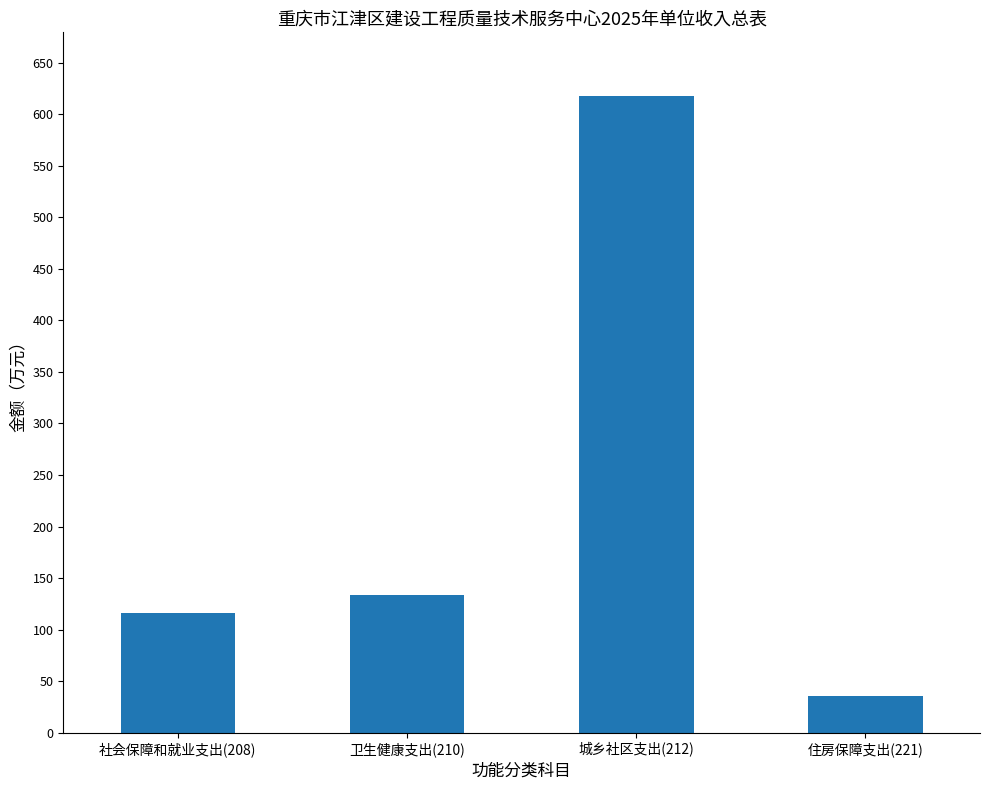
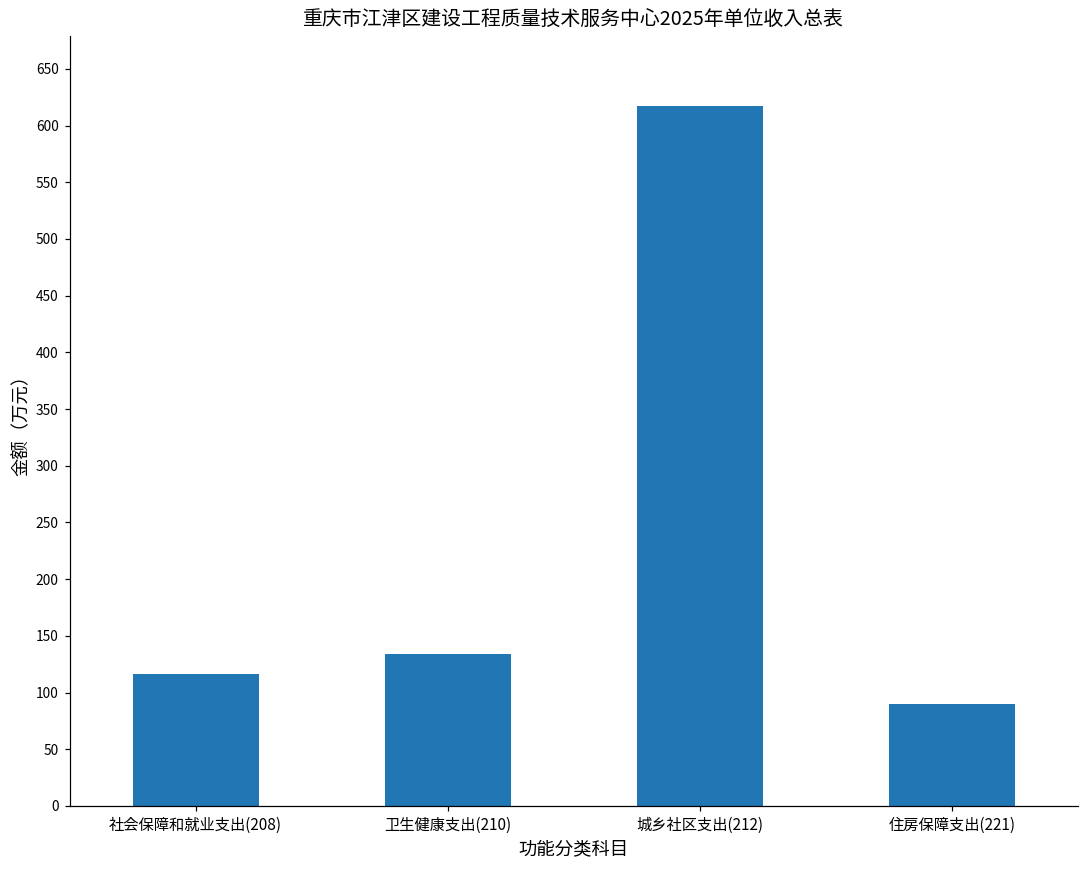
  {
    "社会保障和就业支出(208)": 116,
    "卫生健康支出(210)": 134,
    "城乡社区支出(212)": 618,
-   "住房保障支出(221)": 36
+   "住房保障支出(221)": 90
  }
